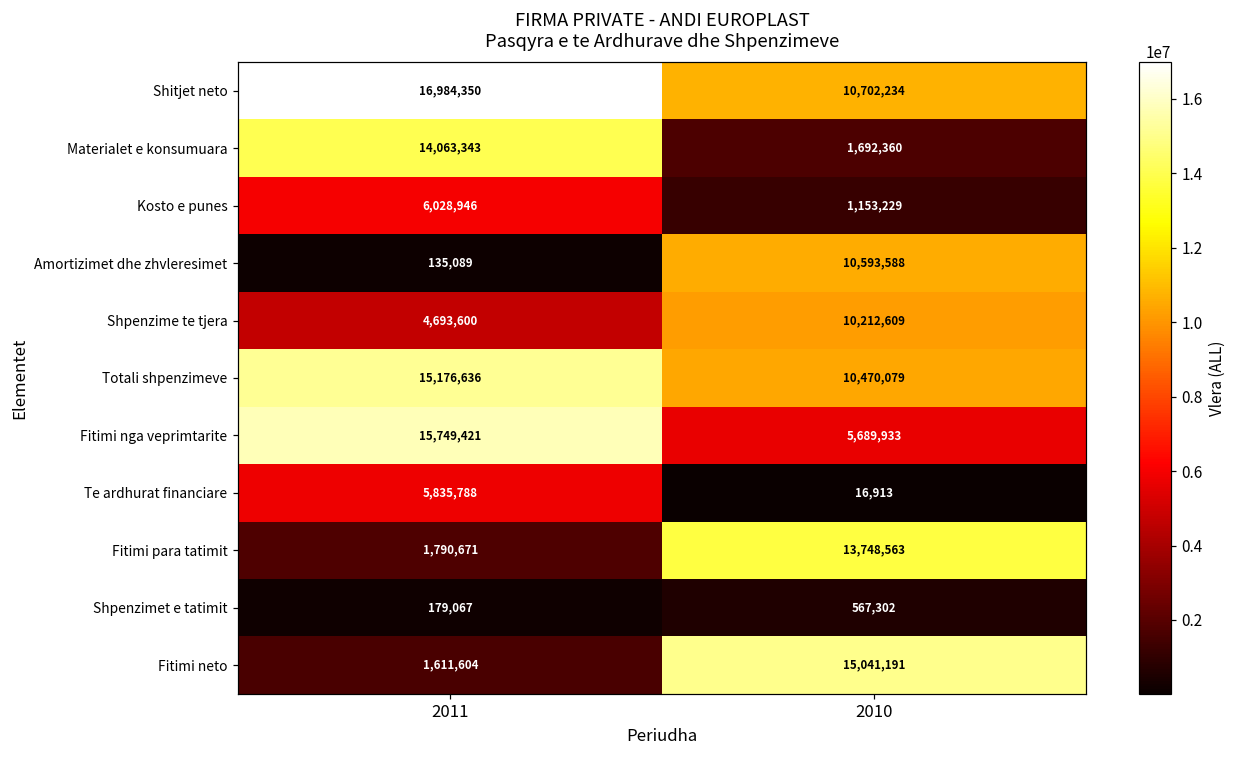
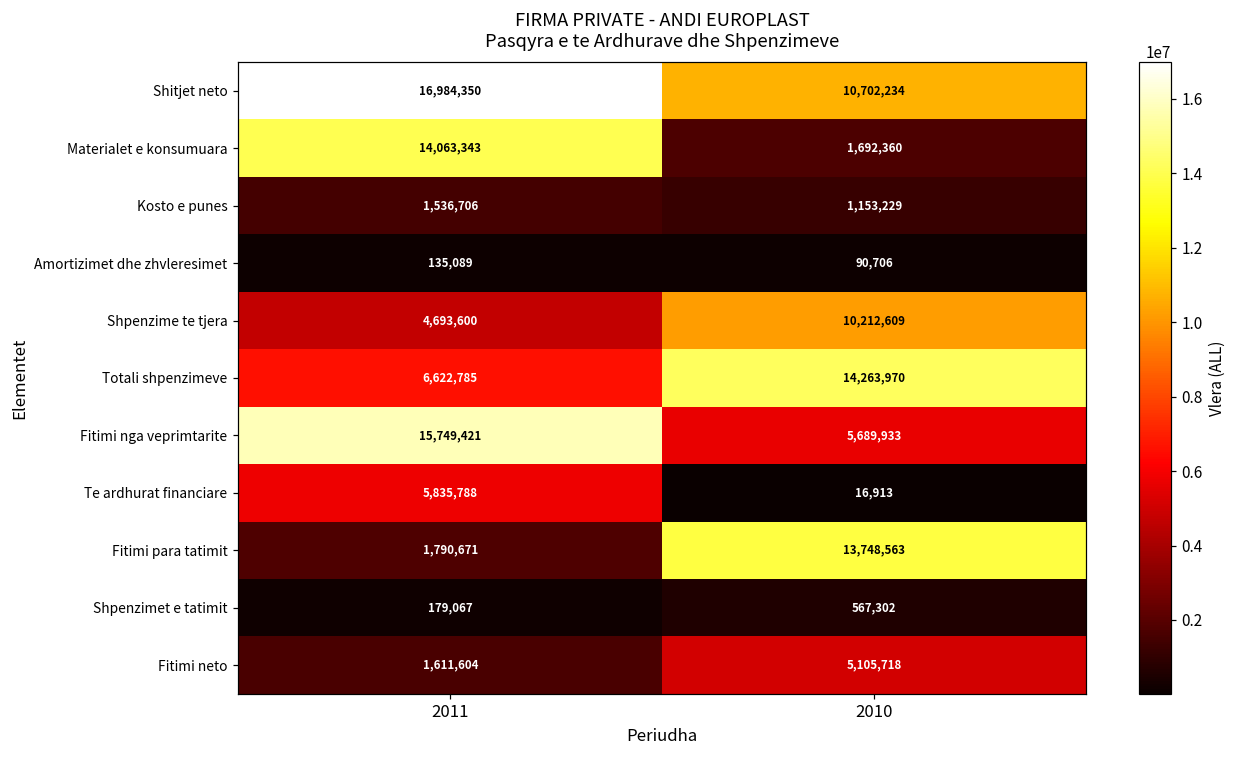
  {
    "Shitjet neto": {
      "2011": "16,984,350",
      "2010": "10,702,234"
    },
    "Materialet e konsumuara": {
      "2011": "14,063,343",
      "2010": "1,692,360"
    },
    "Kosto e punes": {
-     "2011": "6,028,946",
+     "2011": "1,536,706",
      "2010": "1,153,229"
    },
    "Amortizimet dhe zhvleresimet": {
      "2011": "135,089",
-     "2010": "10,593,588"
+     "2010": "90,706"
    },
    "Shpenzime te tjera": {
      "2011": "4,693,600",
      "2010": "10,212,609"
    },
    "Totali shpenzimeve": {
-     "2011": "15,176,636",
-     "2010": "10,470,079"
+     "2011": "6,622,785",
+     "2010": "14,263,970"
    },
    "Fitimi nga veprimtarite": {
      "2011": "15,749,421",
      "2010": "5,689,933"
    },
    "Te ardhurat financiare": {
      "2011": "5,835,788",
      "2010": "16,913"
    },
    "Fitimi para tatimit": {
      "2011": "1,790,671",
      "2010": "13,748,563"
    },
    "Shpenzimet e tatimit": {
      "2011": "179,067",
      "2010": "567,302"
    },
    "Fitimi neto": {
      "2011": "1,611,604",
-     "2010": "15,041,191"
+     "2010": "5,105,718"
    }
  }
